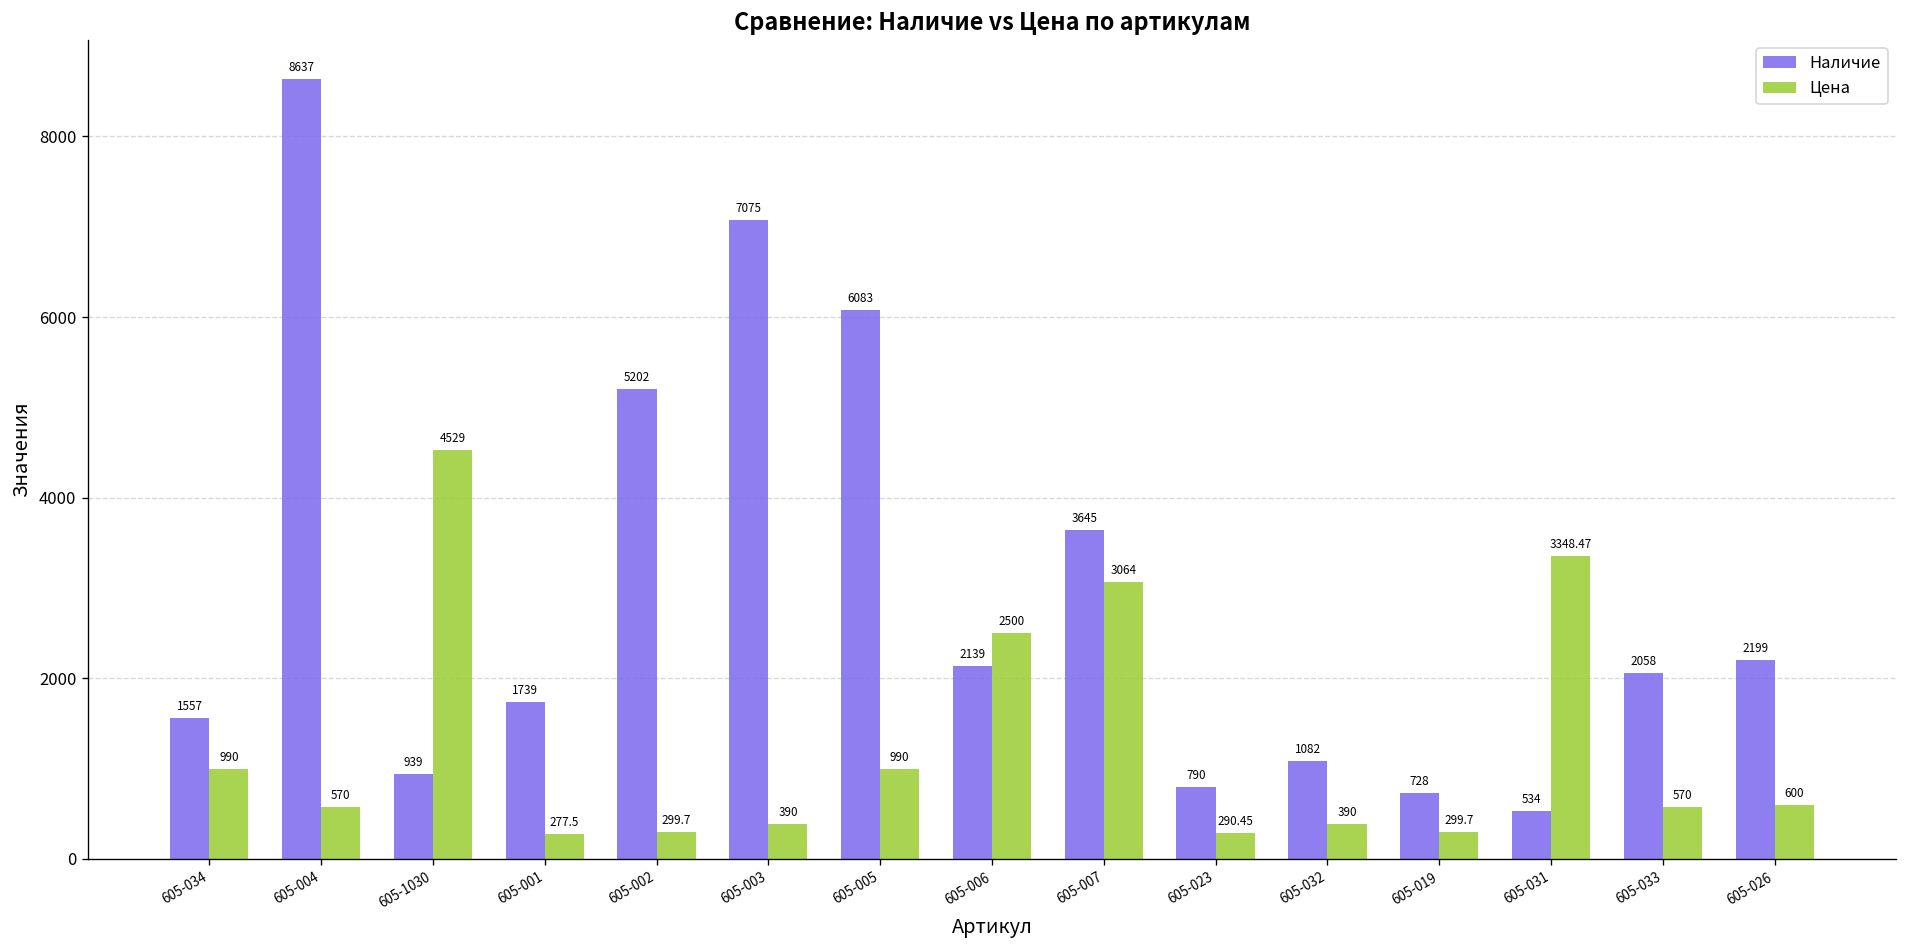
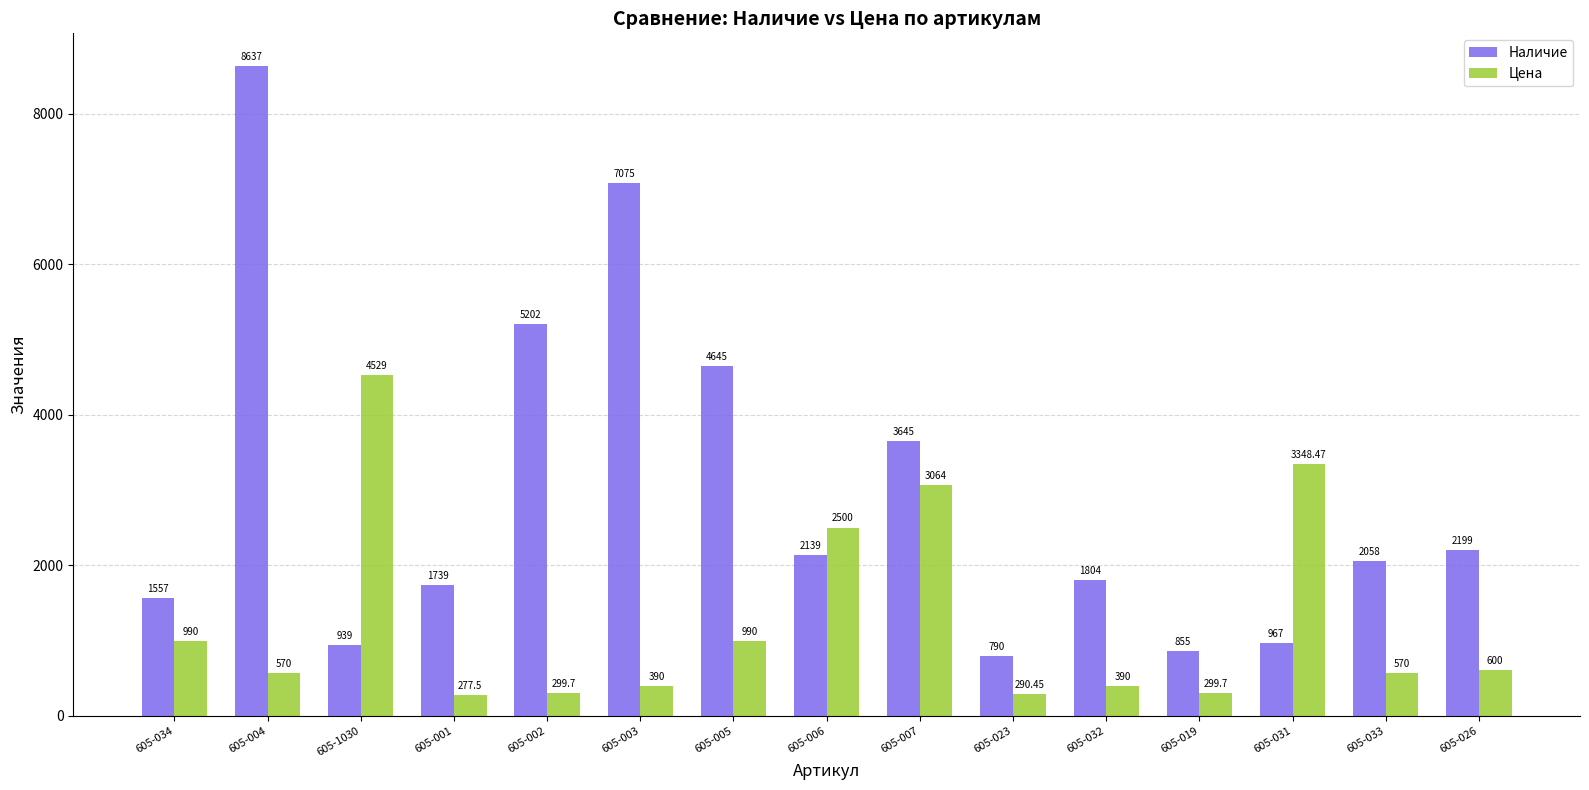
  {
    "Наличие": {
      "605-034": 1557,
      "605-004": 8637,
      "605-1030": 939,
      "605-001": 1739,
      "605-002": 5202,
      "605-003": 7075,
-     "605-005": 6083,
+     "605-005": 4645,
      "605-006": 2139,
      "605-007": 3645,
      "605-023": 790,
-     "605-032": 1082,
-     "605-019": 728,
-     "605-031": 534,
+     "605-032": 1804,
+     "605-019": 855,
+     "605-031": 967,
      "605-033": 2058,
      "605-026": 2199
    },
    "Цена": {
      "605-034": 990,
      "605-004": 570,
      "605-1030": 4529,
      "605-001": 277.5,
      "605-002": 299.7,
      "605-003": 390,
      "605-005": 990,
      "605-006": 2500,
      "605-007": 3064,
      "605-023": 290.45,
      "605-032": 390,
      "605-019": 299.7,
      "605-031": 3348.47,
      "605-033": 570,
      "605-026": 600
    }
  }
